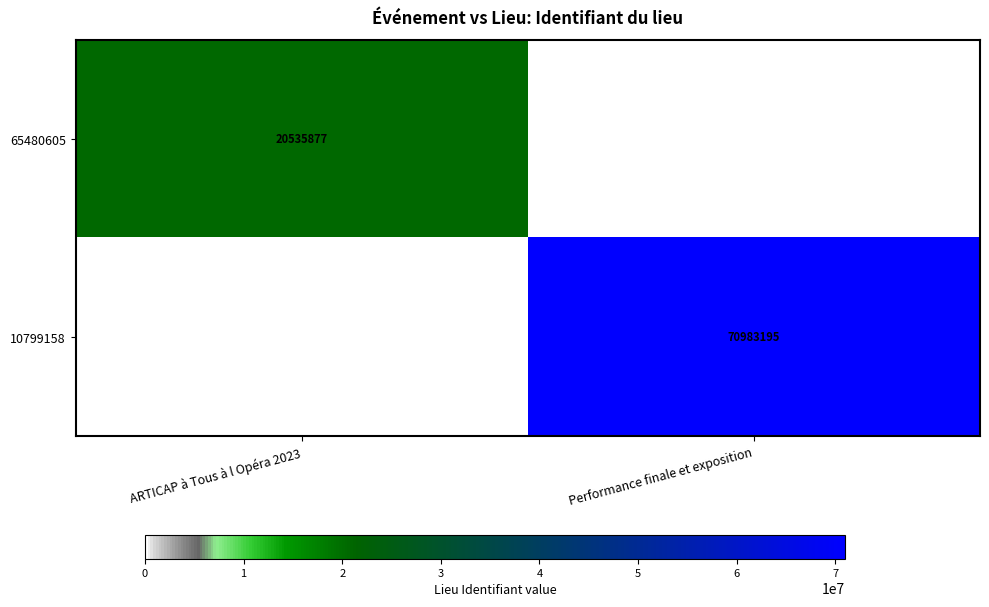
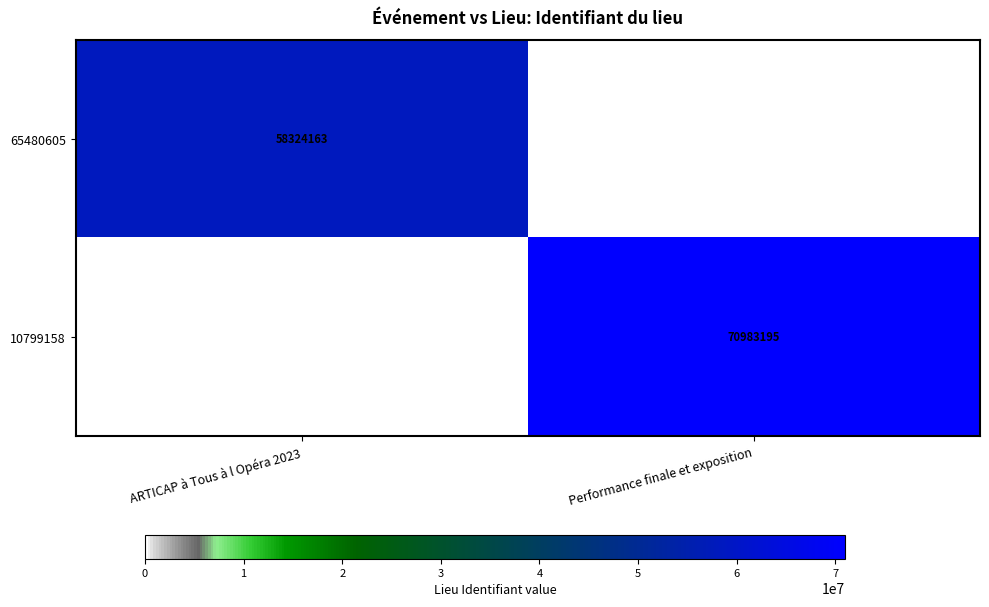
  {
    "65480605": {
-     "ARTICAP à Tous à l Opéra 2023": 20535877
+     "ARTICAP à Tous à l Opéra 2023": 58324163
    },
    "10799158": {
      "Performance finale et exposition": 70983195
    }
  }
